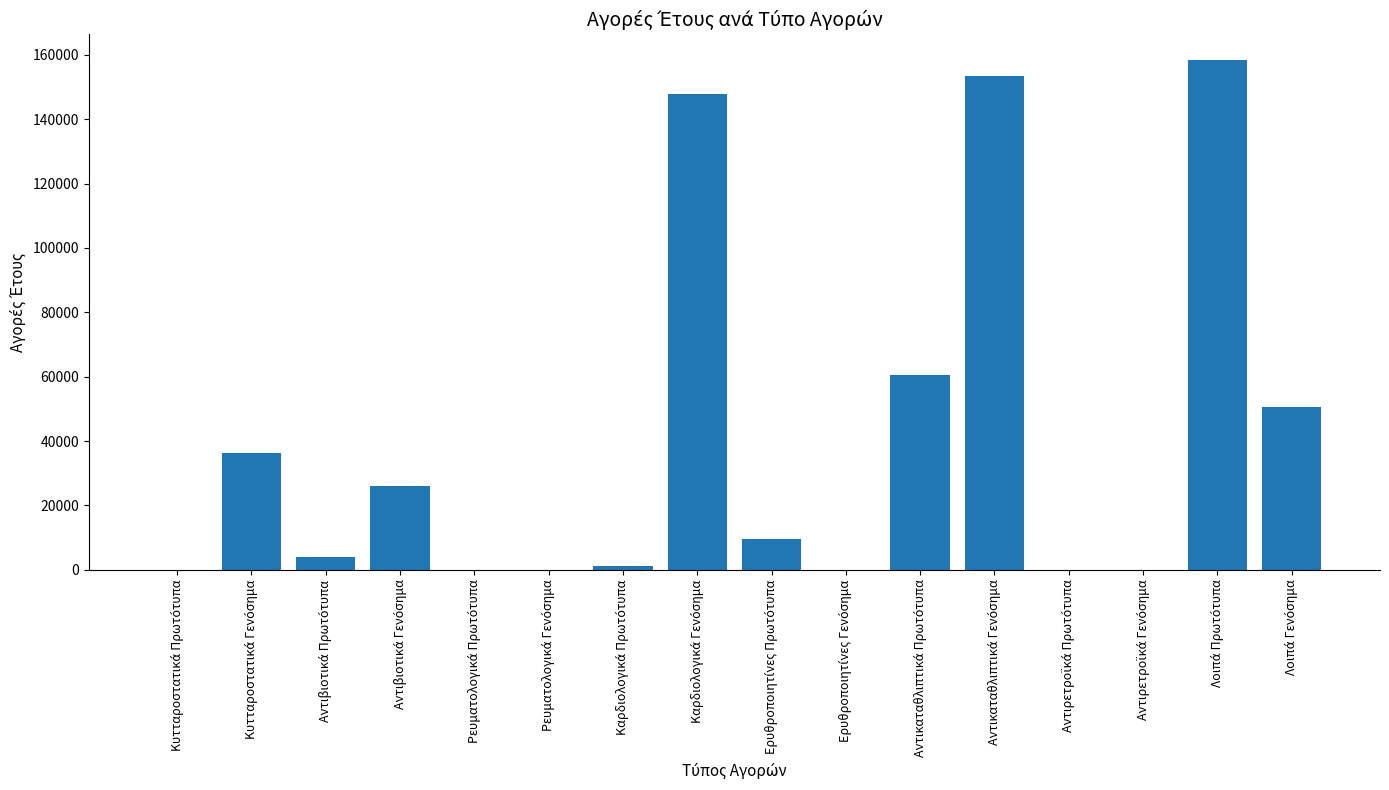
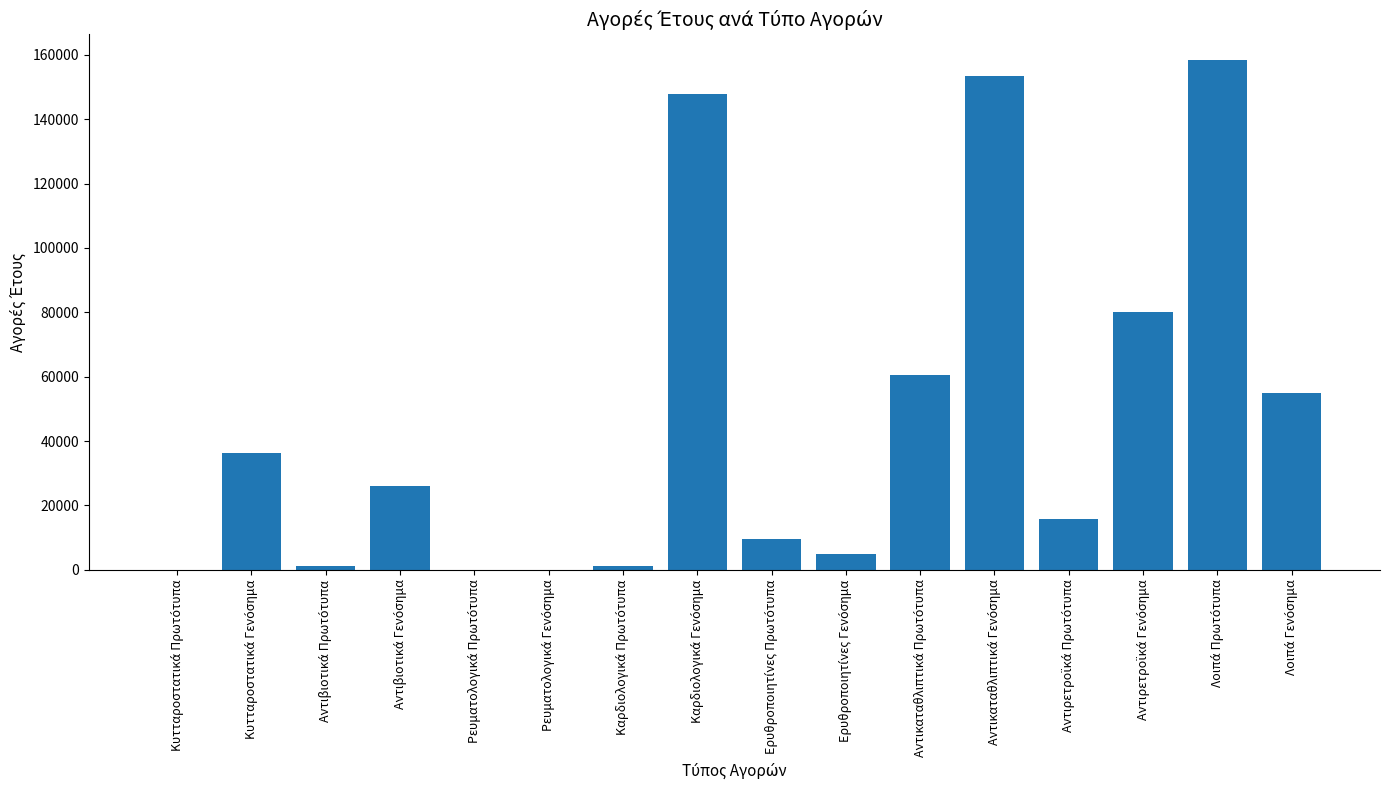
  {
    "Κυτταροστατικά Πρωτότυπα": 0,
    "Κυτταροστατικά Γενόσημα": 36000,
-   "Αντιβιοτικά Πρωτότυπα": 4000,
+   "Αντιβιοτικά Πρωτότυπα": 1000,
    "Αντιβιοτικά Γενόσημα": 26000,
    "Ρευματολογικά Πρωτότυπα": 0,
    "Ρευματολογικά Γενόσημα": 0,
    "Καρδιολογικά Πρωτότυπα": 1000,
    "Καρδιολογικά Γενόσημα": 148000,
    "Ερυθροποιητίνες Πρωτότυπα": 9000,
-   "Ερυθροποιητίνες Γενόσημα": 0,
+   "Ερυθροποιητίνες Γενόσημα": 5000,
    "Αντικαταθλιπτικά Πρωτότυπα": 60000,
    "Αντικαταθλιπτικά Γενόσημα": 153000,
-   "Αντιρετροϊκά Πρωτότυπα": 0,
-   "Αντιρετροϊκά Γενόσημα": 0,
+   "Αντιρετροϊκά Πρωτότυπα": 16000,
+   "Αντιρετροϊκά Γενόσημα": 80000,
    "Λοιπά Πρωτότυπα": 158000,
-   "Λοιπά Γενόσημα": 51000
+   "Λοιπά Γενόσημα": 55000
  }
